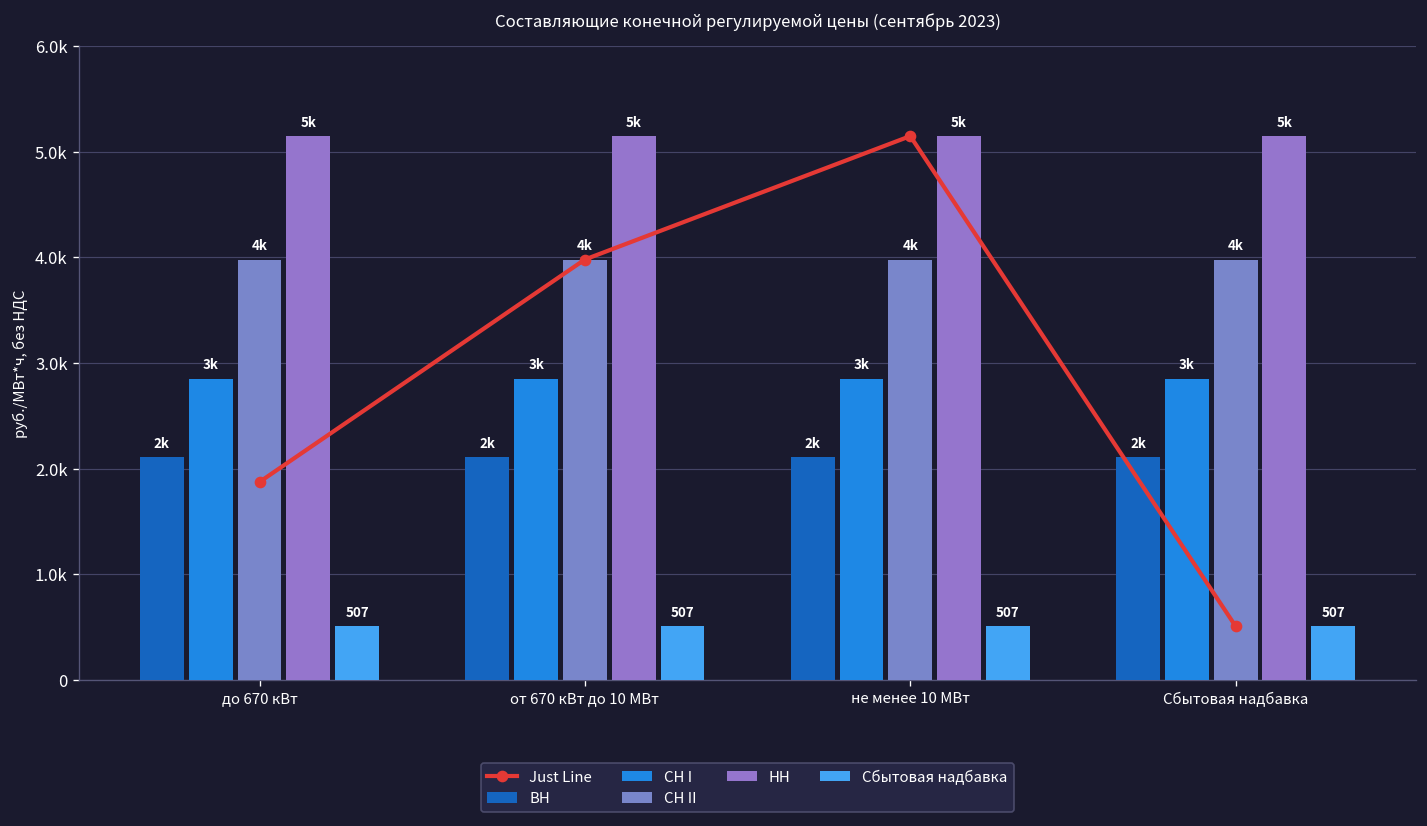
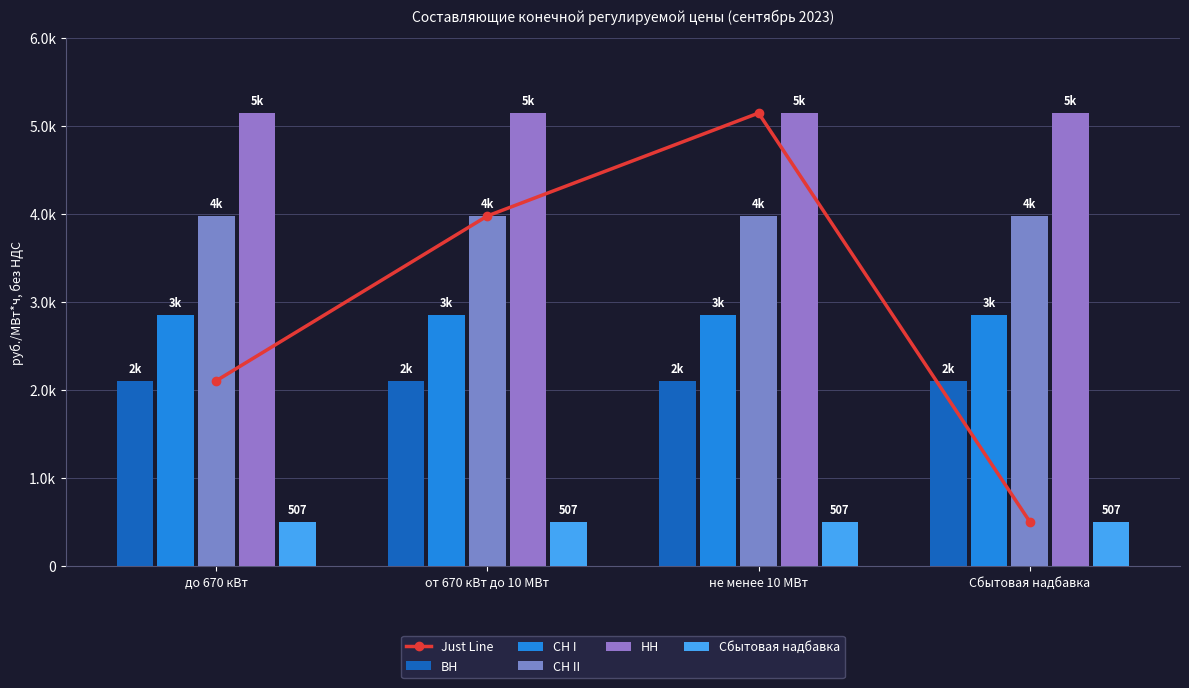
  {
    "Just Line": {
-     "до 670 кВт": 1900,
+     "до 670 кВт": 2100,
      "не менее 10 МВт": 5100,
      "Сбытовая надбавка": 500
    }
  }
